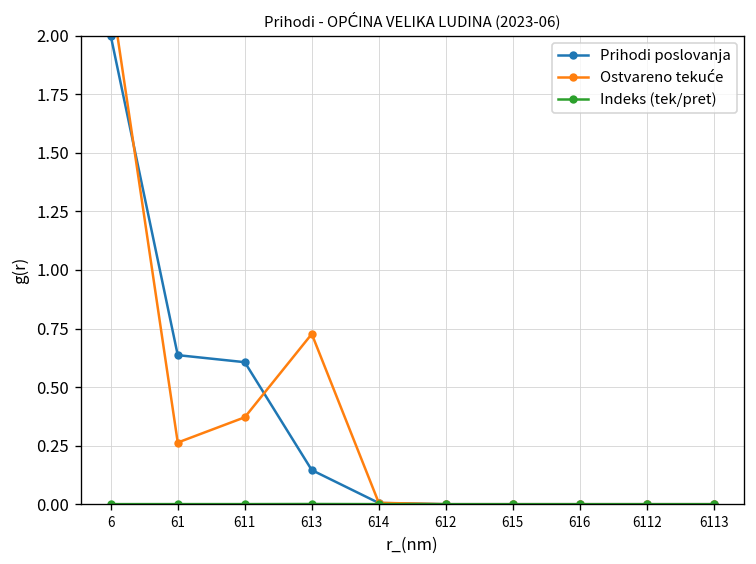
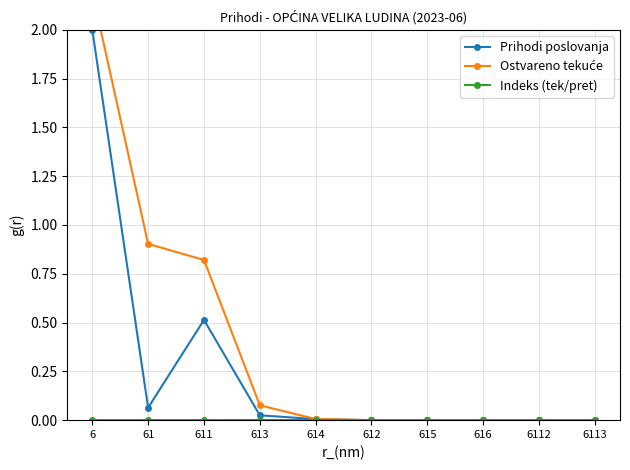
  {
    "Prihodi poslovanja": {
      "6": 2.00,
-     "61": 0.64,
-     "611": 0.61,
-     "613": 0.15
+     "61": 0.06,
+     "611": 0.51,
+     "613": 0.02
    },
    "Ostvareno tekuće": {
-     "61": 0.26,
-     "611": 0.37,
-     "613": 0.73
+     "61": 0.90,
+     "611": 0.82,
+     "613": 0.08
    },
    "Indeks (tek/pret)": {
      "6": 0.00,
      "61": 0.00,
      "611": 0.00,
      "613": 0.00
    }
  }
